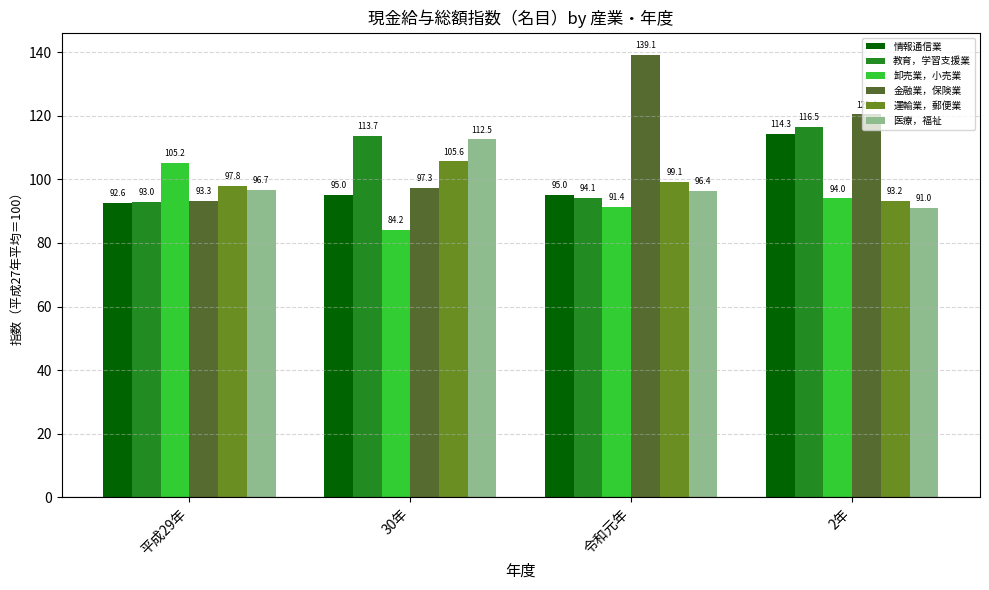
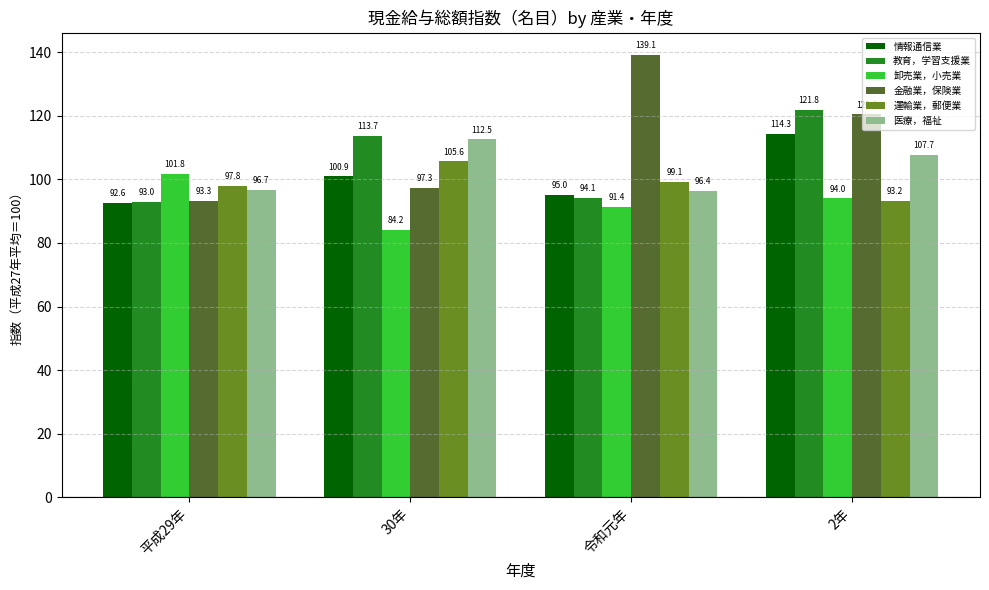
  {
    "情報通信業": {
      "平成29年": 92.6,
-     "30年": 95.0,
+     "30年": 100.9,
      "令和元年": 95.0,
      "2年": 114.3
    },
    "教育，学習支援業": {
      "平成29年": 93.0,
      "30年": 113.7,
      "令和元年": 94.1,
-     "2年": 116.5
+     "2年": 121.8
    },
    "卸売業，小売業": {
-     "平成29年": 105.2,
+     "平成29年": 101.8,
      "30年": 84.2,
      "令和元年": 91.4,
      "2年": 94.0
    },
    "医療，福祉": {
      "平成29年": 96.7,
      "30年": 112.5,
      "令和元年": 96.4,
-     "2年": 91.0
+     "2年": 107.7
    }
  }
